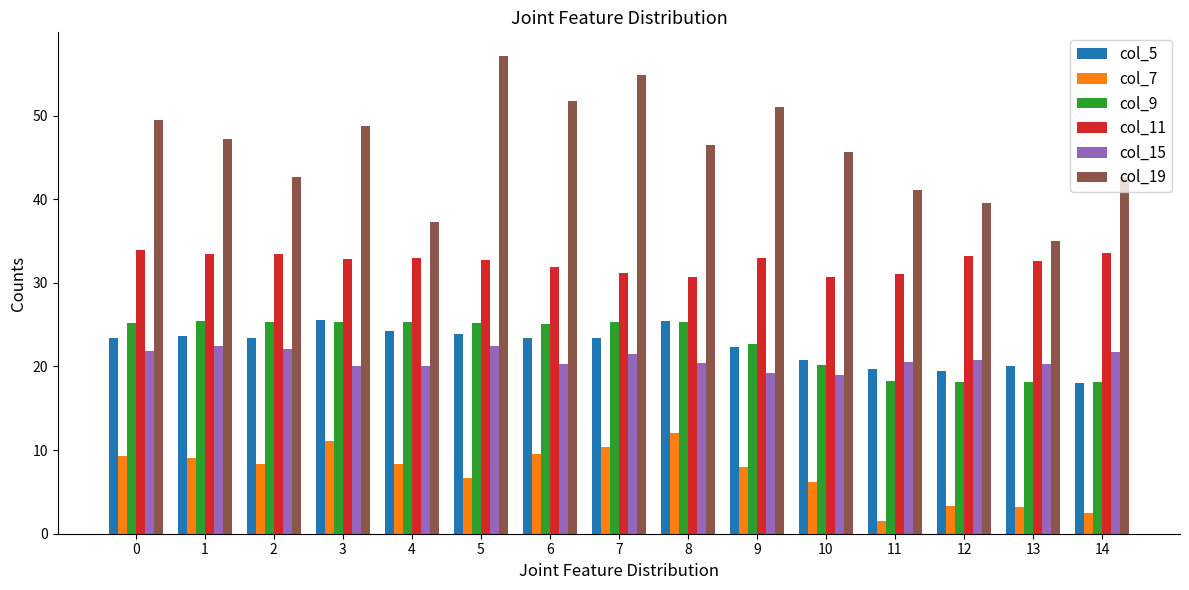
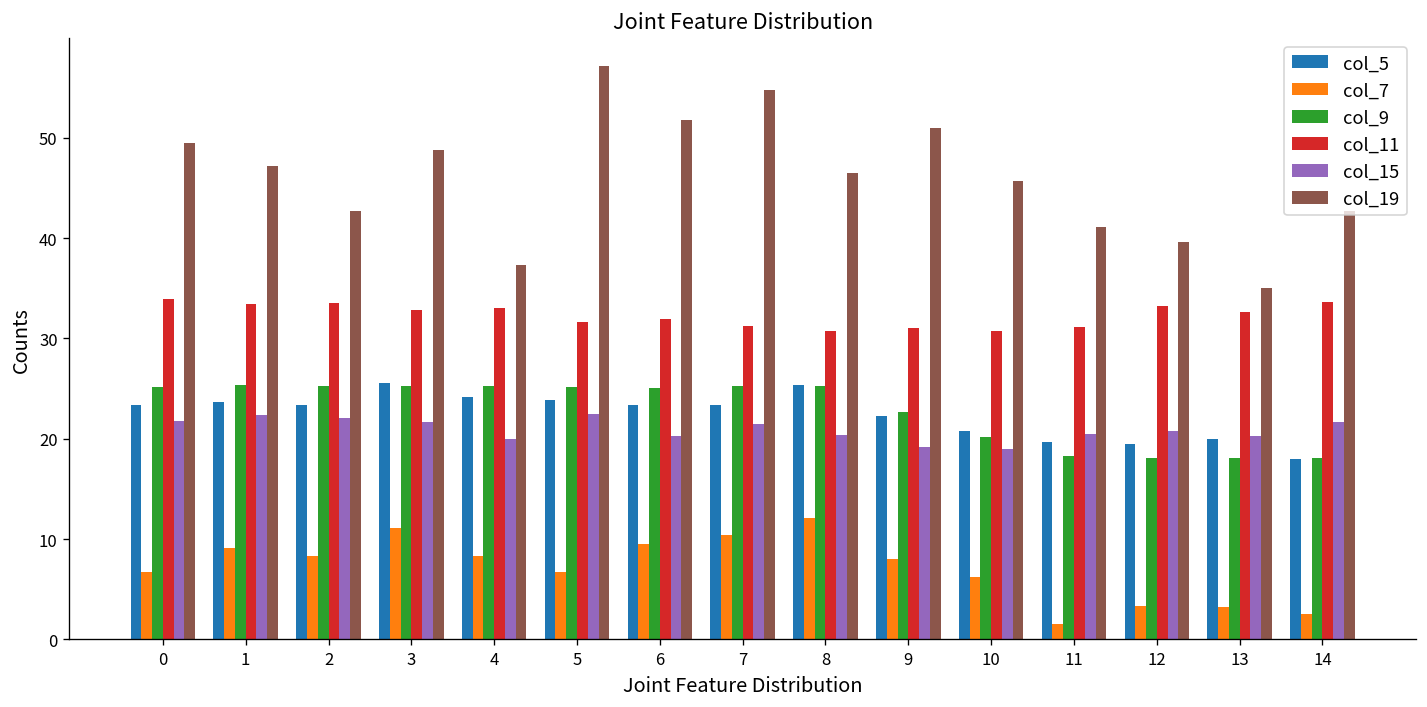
  {
    "col_5": {
      "0": 23,
      "1": 24,
      "2": 23,
      "3": 26,
      "4": 24,
      "5": 24,
      "6": 23,
      "7": 23,
      "8": 25,
      "9": 22,
      "10": 21,
      "11": 20,
      "12": 20,
      "13": 20,
      "14": 18
    },
    "col_7": {
-     "0": 9,
+     "0": 7,
      "1": 9,
      "2": 8,
      "3": 11,
      "4": 8,
      "5": 7,
      "6": 10,
      "7": 10,
      "8": 12,
      "9": 8,
      "10": 6,
      "11": 2,
      "12": 3,
      "13": 3,
      "14": 3
    },
    "col_9": {
      "0": 25,
      "1": 25,
      "2": 25,
      "3": 25,
      "4": 25,
      "5": 25,
      "6": 25,
      "7": 25,
      "8": 25,
      "9": 23,
      "10": 20,
      "11": 18,
      "12": 18,
      "13": 18,
      "14": 18
    },
    "col_11": {
      "0": 34,
      "1": 33,
      "2": 34,
      "3": 33,
      "4": 33,
-     "5": 33,
+     "5": 32,
      "6": 32,
      "7": 31,
      "8": 31,
-     "9": 33,
+     "9": 31,
      "10": 31,
      "11": 31,
      "12": 33,
      "13": 33,
      "14": 34
    },
    "col_15": {
      "0": 22,
      "1": 22,
      "2": 22,
-     "3": 20,
+     "3": 22,
      "4": 20,
      "5": 23,
      "6": 20,
      "7": 22,
      "8": 20,
      "9": 19,
      "10": 19,
      "11": 21,
      "12": 21,
      "13": 20,
      "14": 22
    },
    "col_19": {
      "0": 50,
      "1": 47,
      "2": 43,
      "3": 49,
      "4": 37,
      "5": 57,
      "6": 52,
      "7": 55,
      "8": 47,
      "9": 51,
      "10": 46,
      "11": 41,
      "12": 40,
      "13": 35
    }
  }
